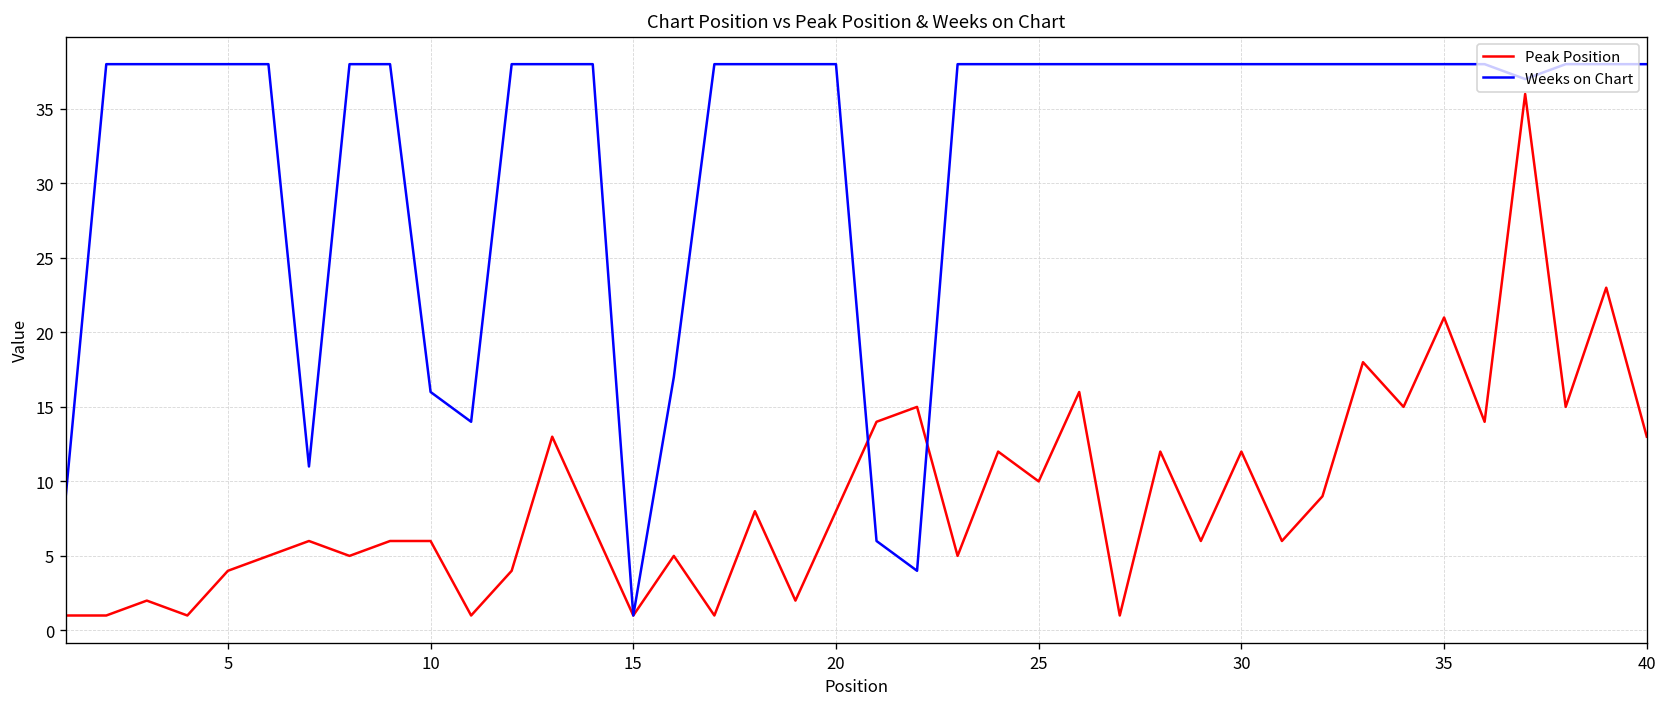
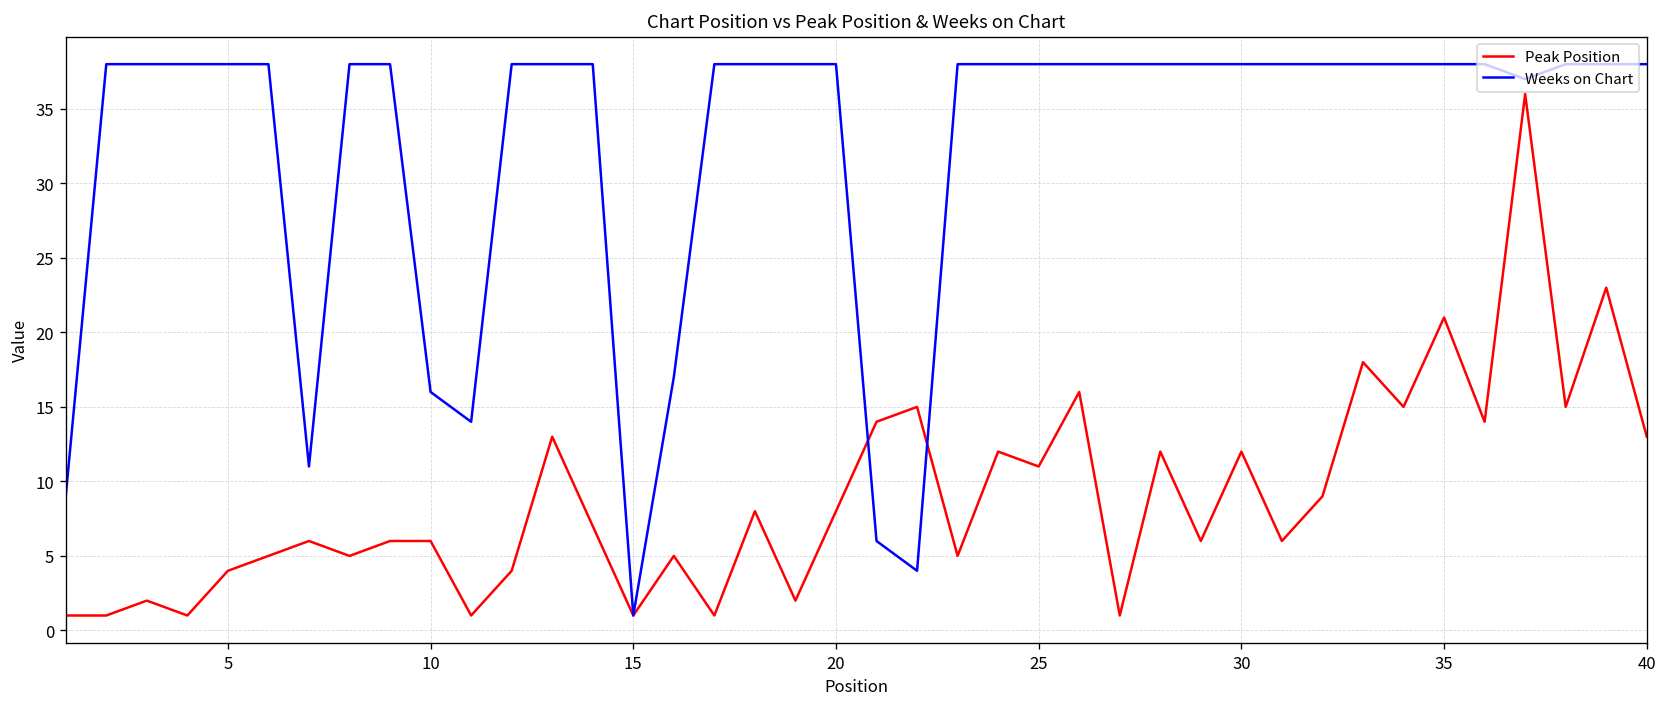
  {
    "Peak Position": {
      "5": 4,
      "10": 6,
      "20": 8,
-     "25": 10,
+     "25": 11,
      "30": 12,
      "35": 21,
      "40": 13
    },
    "Weeks on Chart": {
      "5": 38,
      "10": 16,
      "20": 38,
      "25": 38,
      "30": 38,
      "35": 38,
      "40": 38
    }
  }
